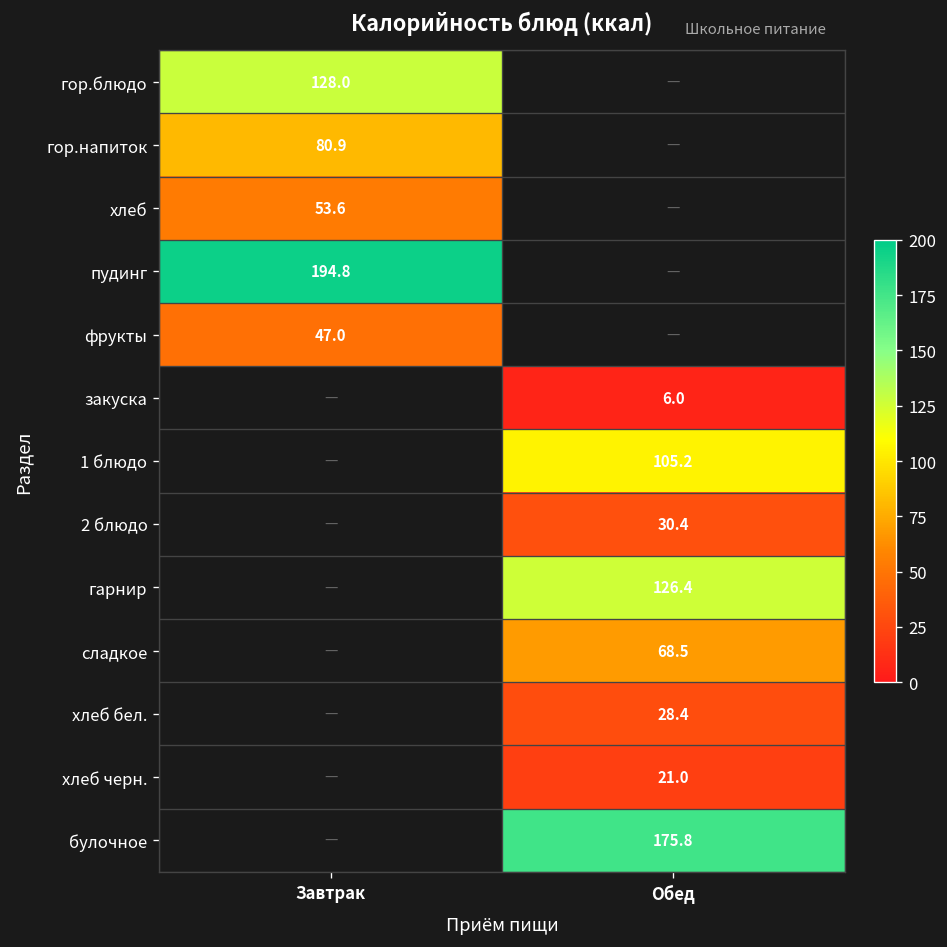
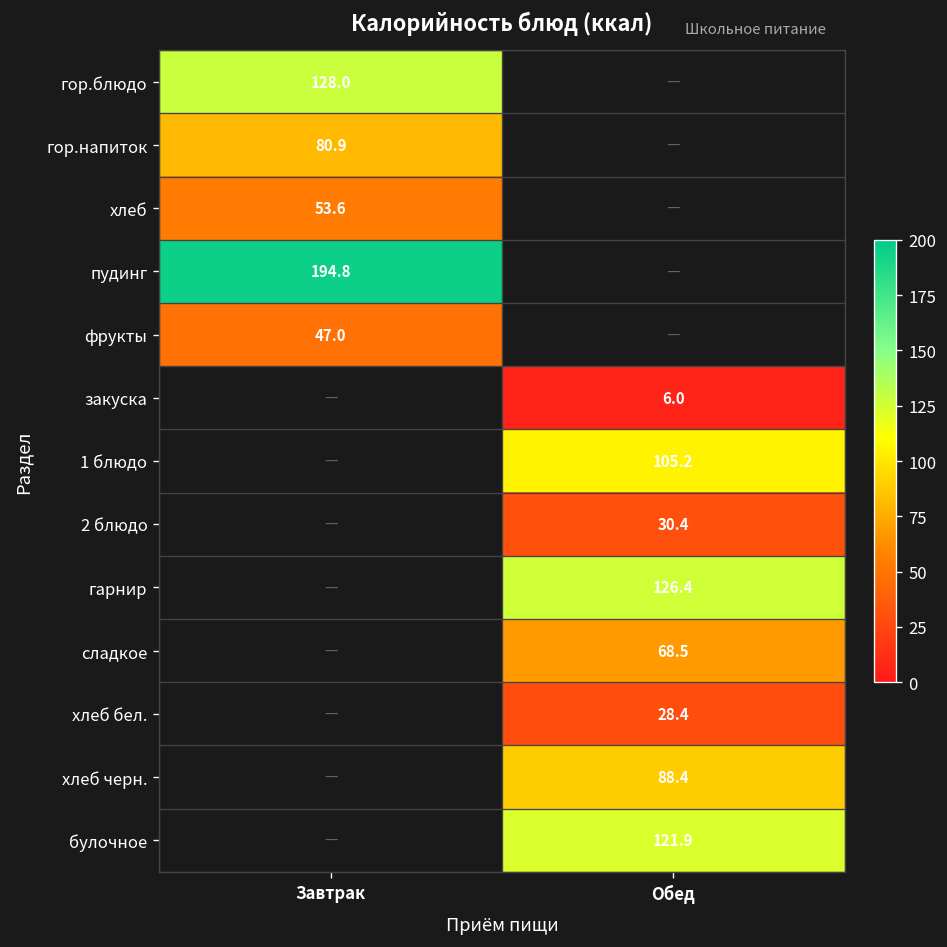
  {
    "гор.блюдо": {
      "Завтрак": 128.0
    },
    "гор.напиток": {
      "Завтрак": 80.9
    },
    "хлеб": {
      "Завтрак": 53.6
    },
    "пудинг": {
      "Завтрак": 194.8
    },
    "фрукты": {
      "Завтрак": 47.0
    },
    "закуска": {
      "Обед": 6.0
    },
    "1 блюдо": {
      "Обед": 105.2
    },
    "2 блюдо": {
      "Обед": 30.4
    },
    "гарнир": {
      "Обед": 126.4
    },
    "сладкое": {
      "Обед": 68.5
    },
    "хлеб бел.": {
      "Обед": 28.4
    },
    "хлеб черн.": {
-     "Обед": 21.0
+     "Обед": 88.4
    },
    "булочное": {
-     "Обед": 175.8
+     "Обед": 121.9
    }
  }
